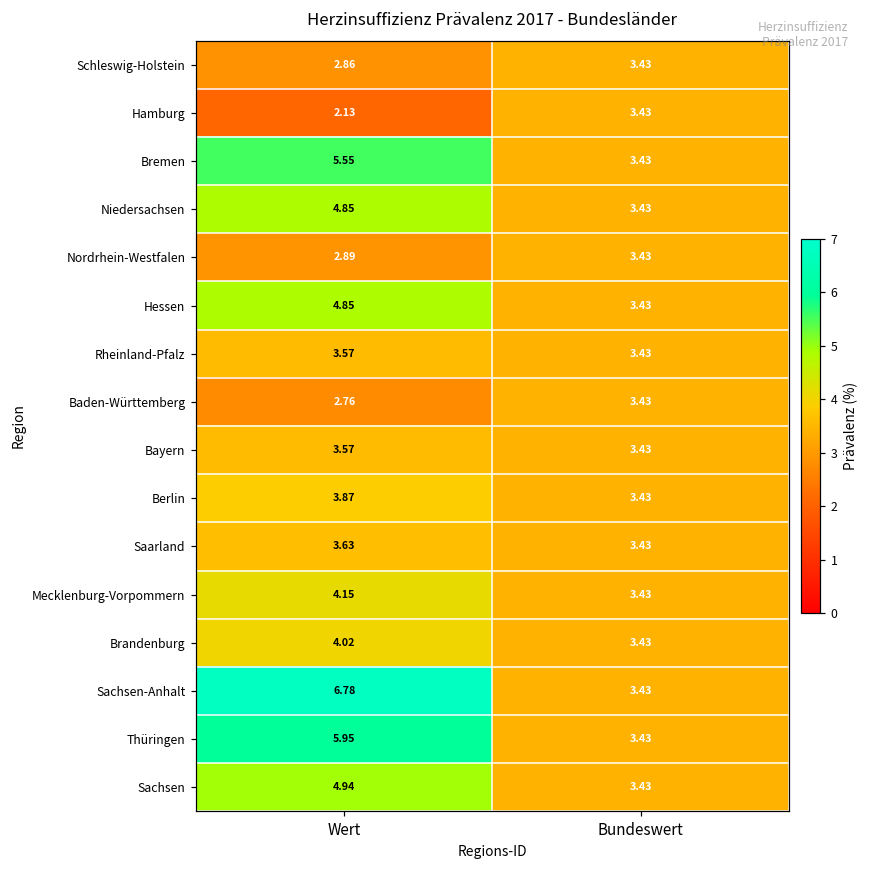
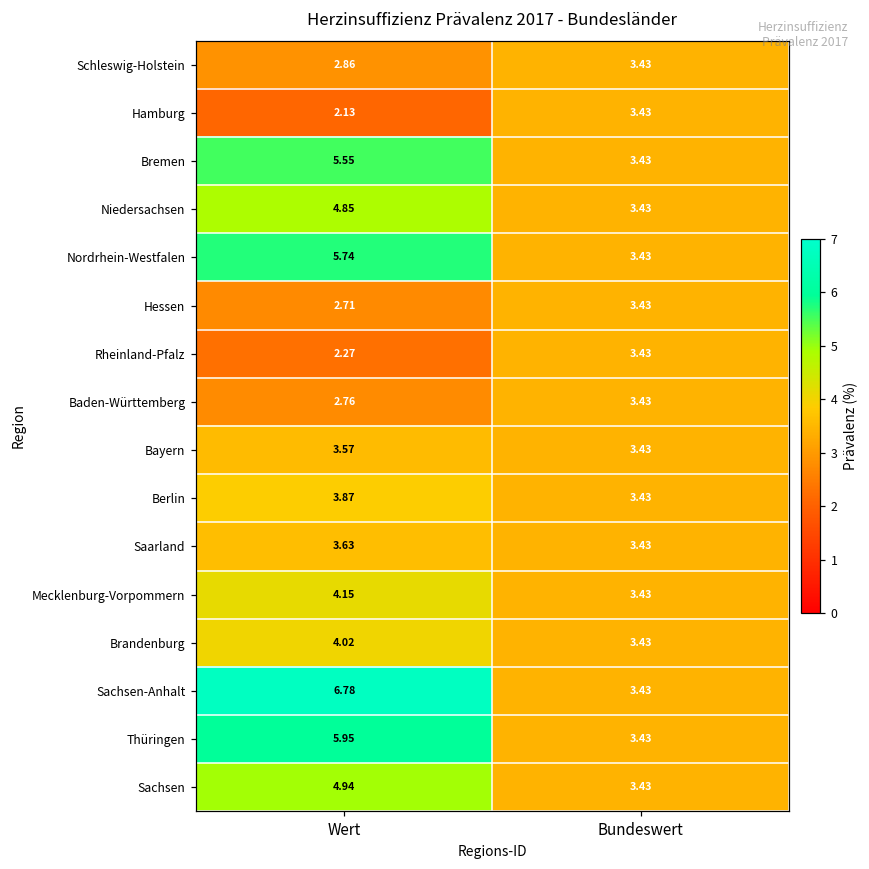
  {
    "Schleswig-Holstein": {
      "Wert": 2.86,
      "Bundeswert": 3.43
    },
    "Hamburg": {
      "Wert": 2.13,
      "Bundeswert": 3.43
    },
    "Bremen": {
      "Wert": 5.55,
      "Bundeswert": 3.43
    },
    "Niedersachsen": {
      "Wert": 4.85,
      "Bundeswert": 3.43
    },
    "Nordrhein-Westfalen": {
-     "Wert": 2.89,
+     "Wert": 5.74,
      "Bundeswert": 3.43
    },
    "Hessen": {
-     "Wert": 4.85,
+     "Wert": 2.71,
      "Bundeswert": 3.43
    },
    "Rheinland-Pfalz": {
-     "Wert": 3.57,
+     "Wert": 2.27,
      "Bundeswert": 3.43
    },
    "Baden-Württemberg": {
      "Wert": 2.76,
      "Bundeswert": 3.43
    },
    "Bayern": {
      "Wert": 3.57,
      "Bundeswert": 3.43
    },
    "Berlin": {
      "Wert": 3.87,
      "Bundeswert": 3.43
    },
    "Saarland": {
      "Wert": 3.63,
      "Bundeswert": 3.43
    },
    "Mecklenburg-Vorpommern": {
      "Wert": 4.15,
      "Bundeswert": 3.43
    },
    "Brandenburg": {
      "Wert": 4.02,
      "Bundeswert": 3.43
    },
    "Sachsen-Anhalt": {
      "Wert": 6.78,
      "Bundeswert": 3.43
    },
    "Thüringen": {
      "Wert": 5.95,
      "Bundeswert": 3.43
    },
    "Sachsen": {
      "Wert": 4.94,
      "Bundeswert": 3.43
    }
  }
